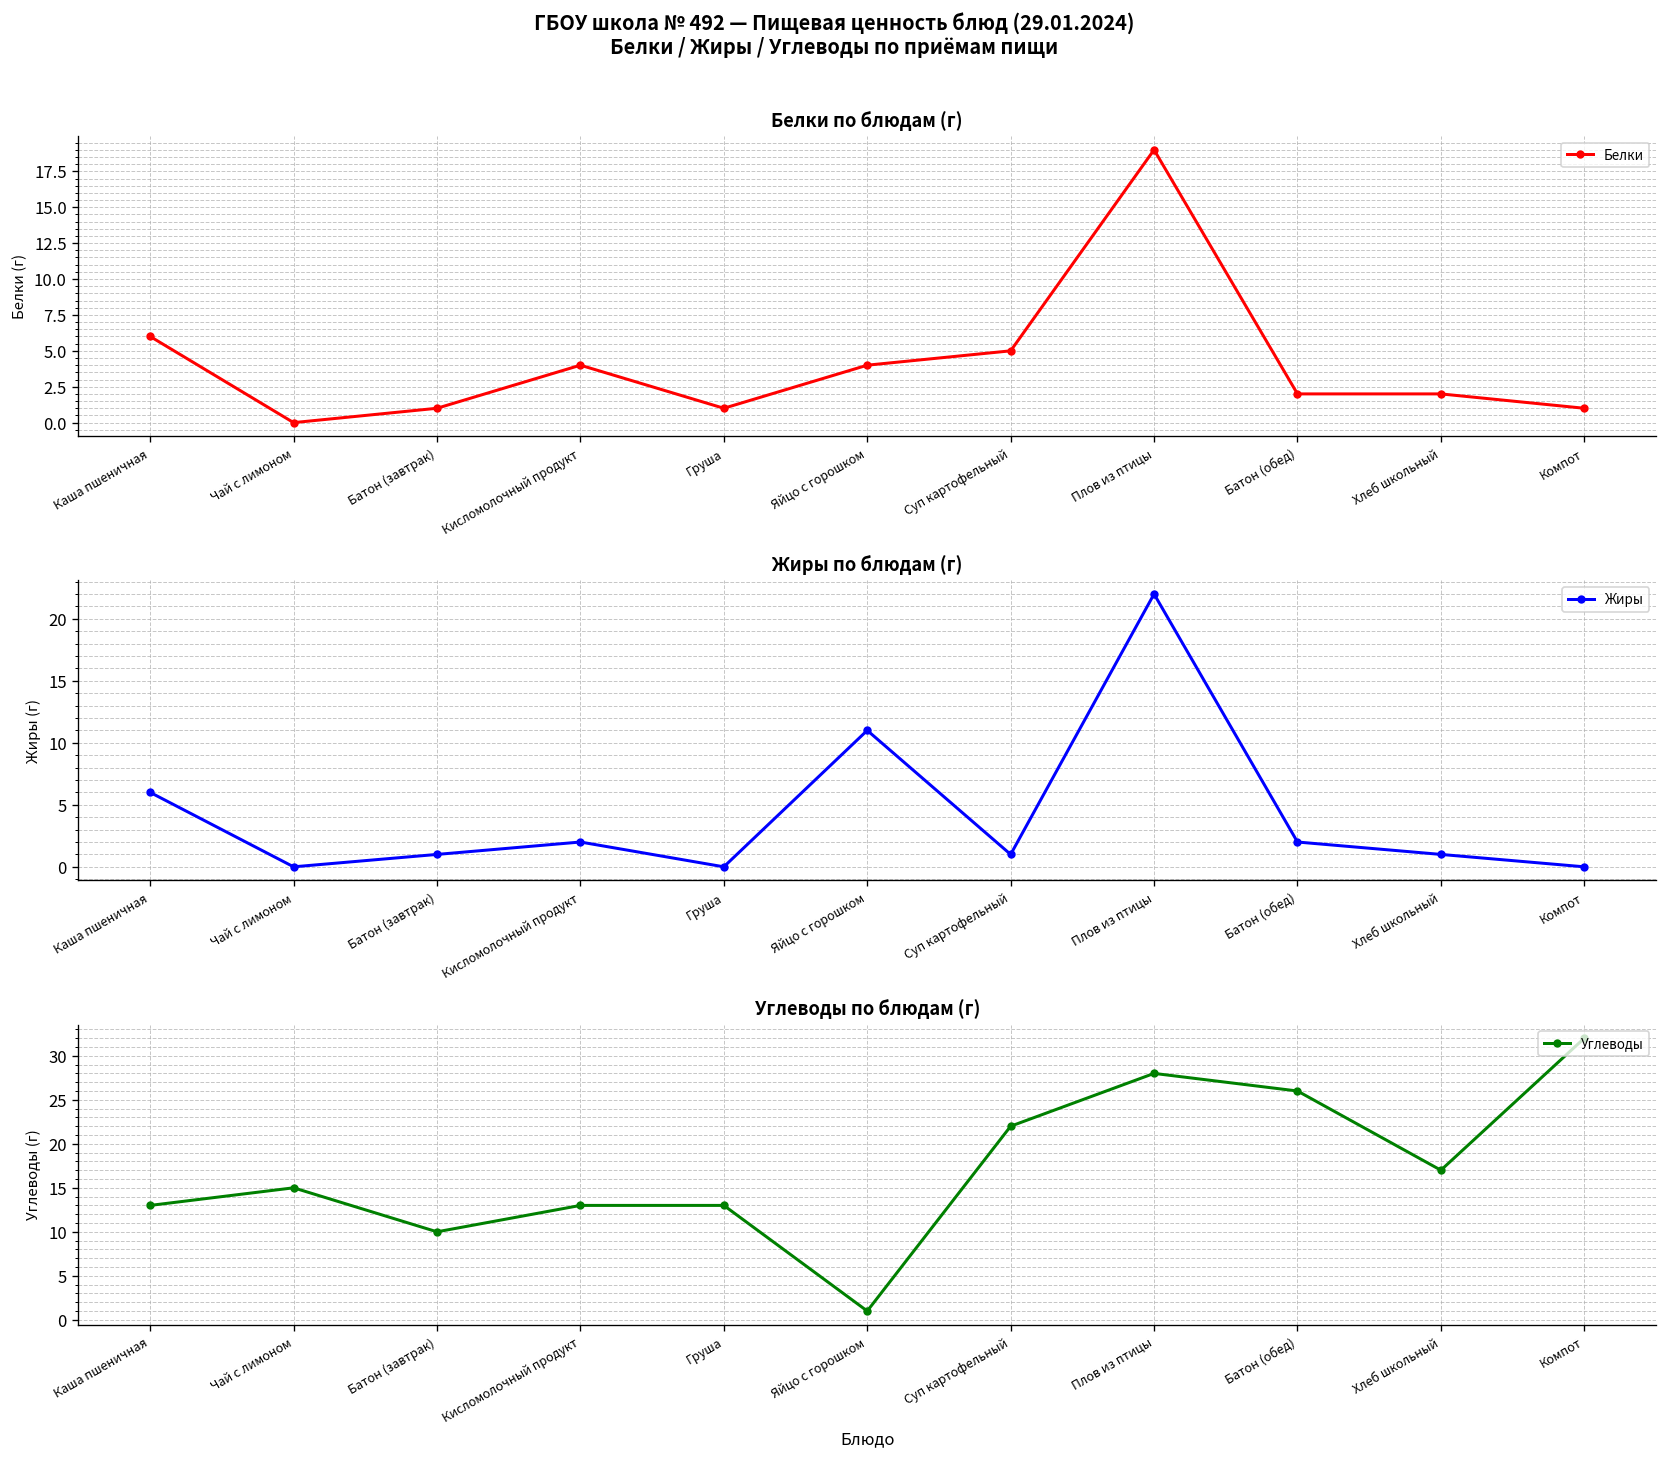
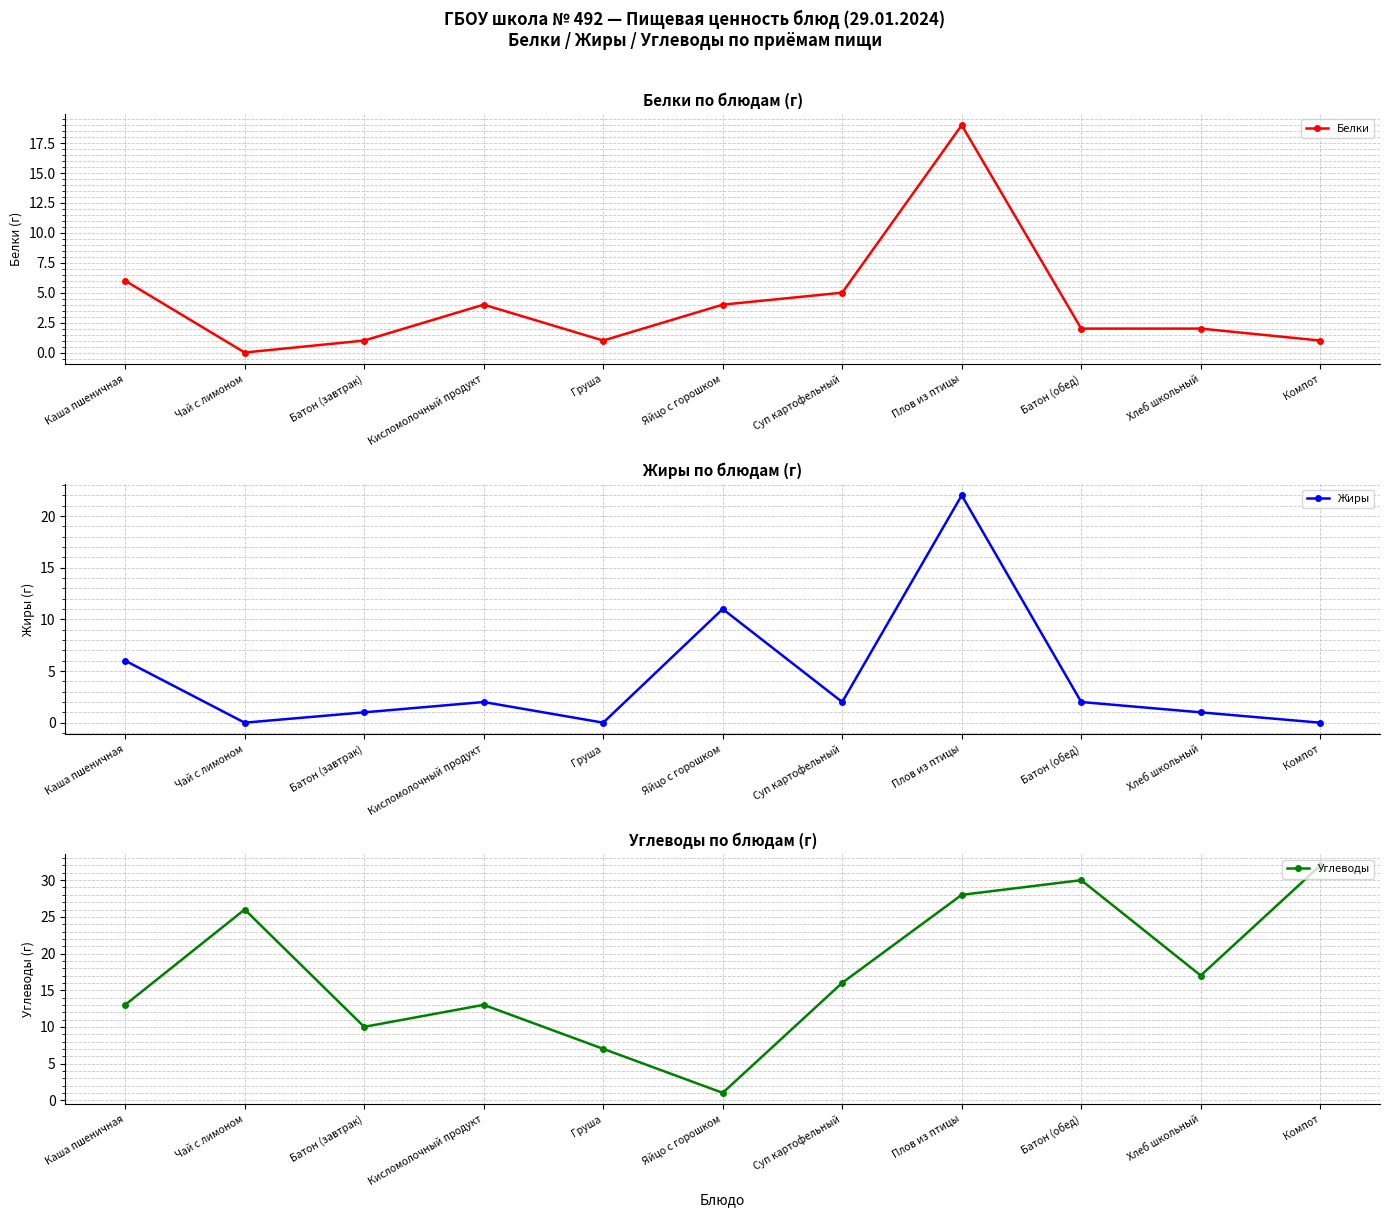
  {
    "Белки по блюдам (г)": {
      "Каша пшеничная": 6.0,
      "Чай с лимоном": 0.0,
      "Батон (завтрак)": 1.0,
      "Кисломолочный продукт": 4.0,
      "Груша": 1.0,
      "Яйцо с горошком": 4.0,
      "Суп картофельный": 5.0,
      "Плов из птицы": 19.0,
      "Батон (обед)": 2.0,
      "Хлеб школьный": 2.0,
      "Компот": 1.0
    },
    "Жиры по блюдам (г)": {
      "Каша пшеничная": 6,
      "Чай с лимоном": 0,
      "Батон (завтрак)": 1,
      "Кисломолочный продукт": 2,
      "Груша": 0,
      "Яйцо с горошком": 11,
-     "Суп картофельный": 1,
+     "Суп картофельный": 2,
      "Плов из птицы": 22,
      "Батон (обед)": 2,
      "Хлеб школьный": 1,
      "Компот": 0
    },
    "Углеводы по блюдам (г)": {
      "Каша пшеничная": 13,
-     "Чай с лимоном": 15,
+     "Чай с лимоном": 26,
      "Батон (завтрак)": 10,
      "Кисломолочный продукт": 13,
-     "Груша": 13,
+     "Груша": 7,
      "Яйцо с горошком": 1,
-     "Суп картофельный": 22,
+     "Суп картофельный": 16,
      "Плов из птицы": 28,
-     "Батон (обед)": 26,
+     "Батон (обед)": 30,
      "Хлеб школьный": 17
    }
  }
